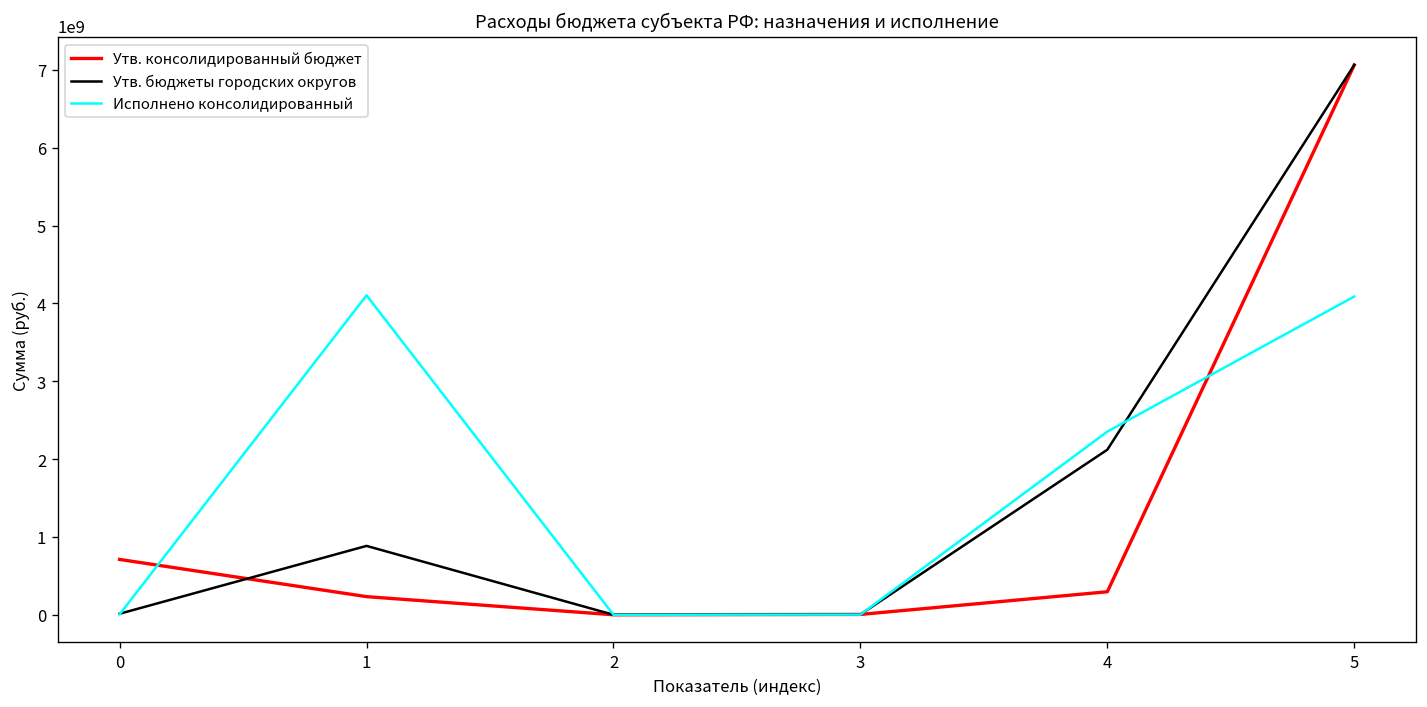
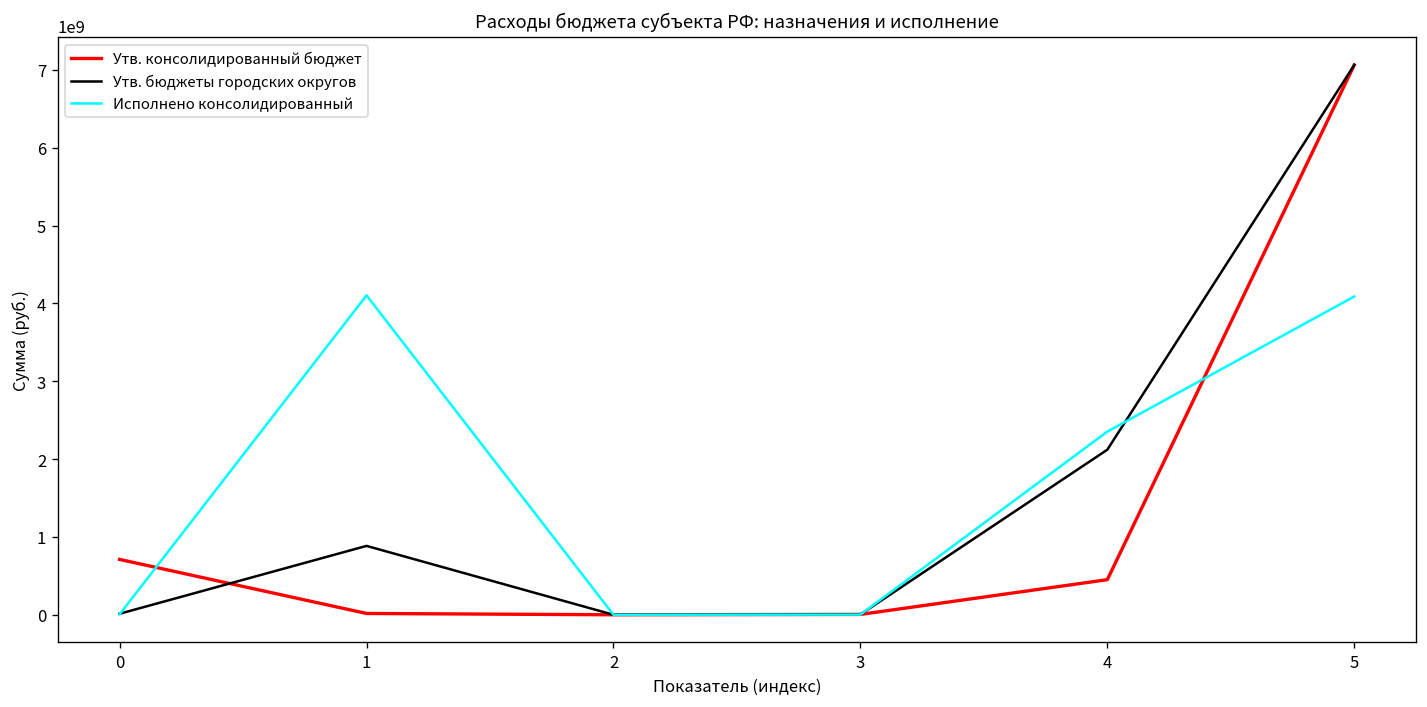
  {
    "Утв. консолидированный бюджет": {
      "0": 700000000,
-     "1": 200000000,
-     "4": 300000000
+     "1": 0,
+     "4": 500000000
    },
    "Утв. бюджеты городских округов": {
      "1": 900000000,
      "4": 2100000000
    },
    "Исполнено консолидированный": {
      "1": 4100000000,
      "4": 2400000000,
      "5": 4100000000
    }
  }
